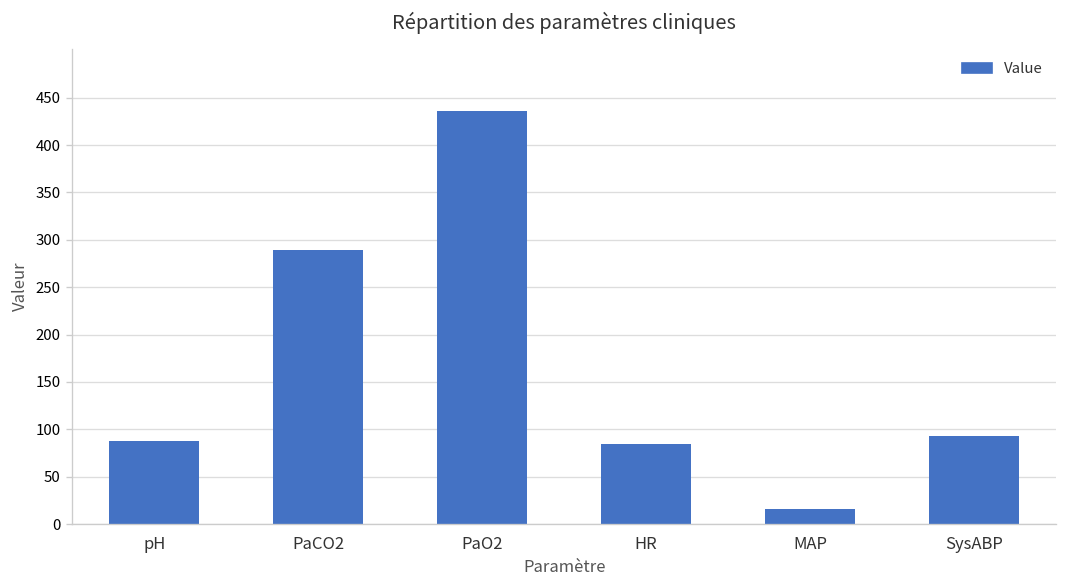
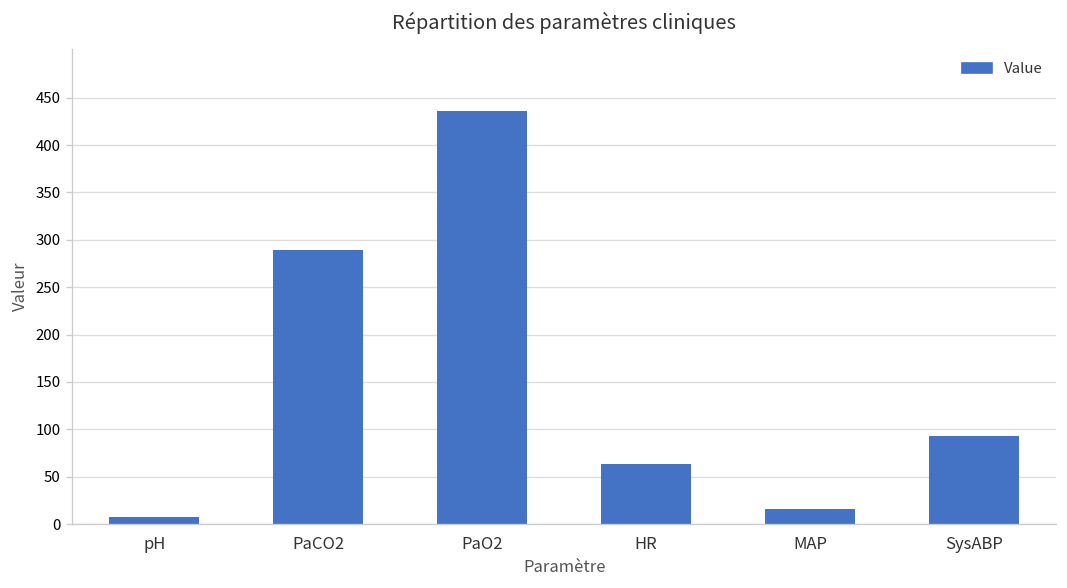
  {
-   "pH": 90,
+   "pH": 10,
    "PaCO2": 290,
    "PaO2": 440,
-   "HR": 90,
+   "HR": 60,
    "MAP": 20,
    "SysABP": 90
  }
